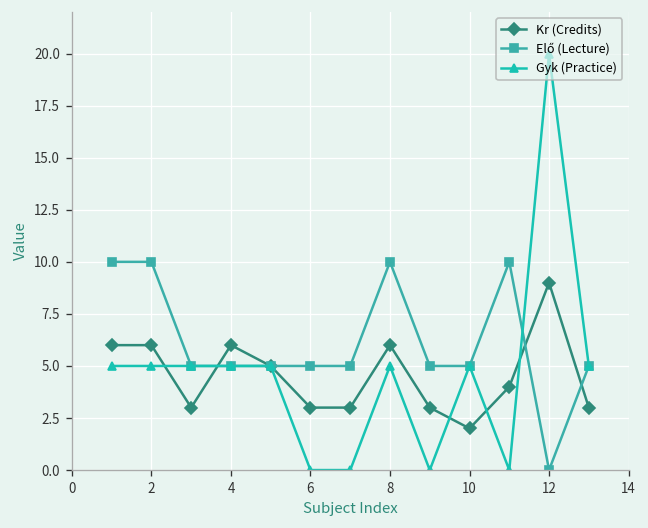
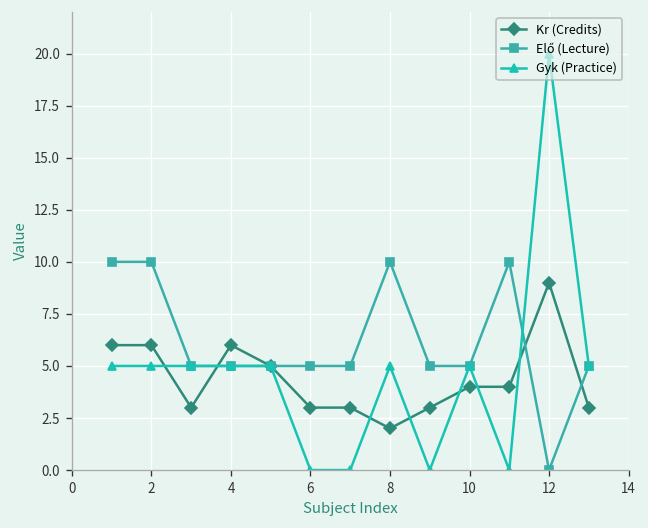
  {
    "Kr (Credits)": {
      "2": 6,
      "4": 6,
      "6": 3,
-     "8": 6,
-     "10": 2,
+     "8": 2,
+     "10": 4,
      "12": 9
    }
  }
